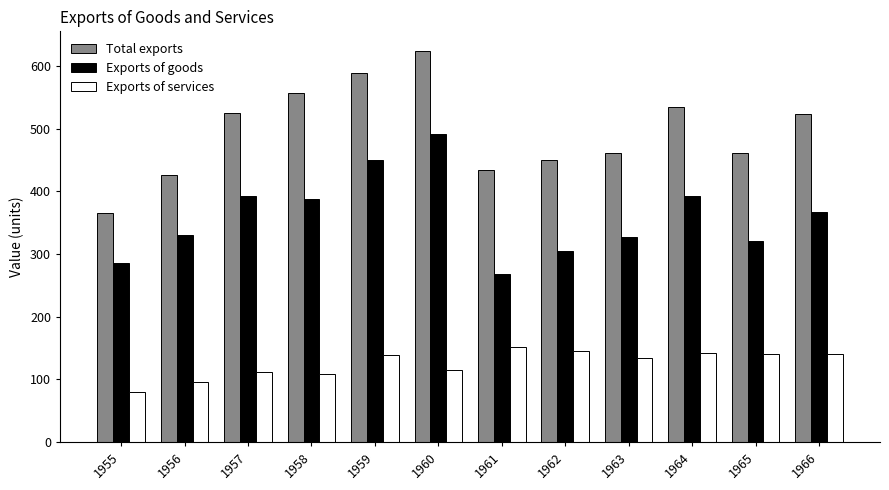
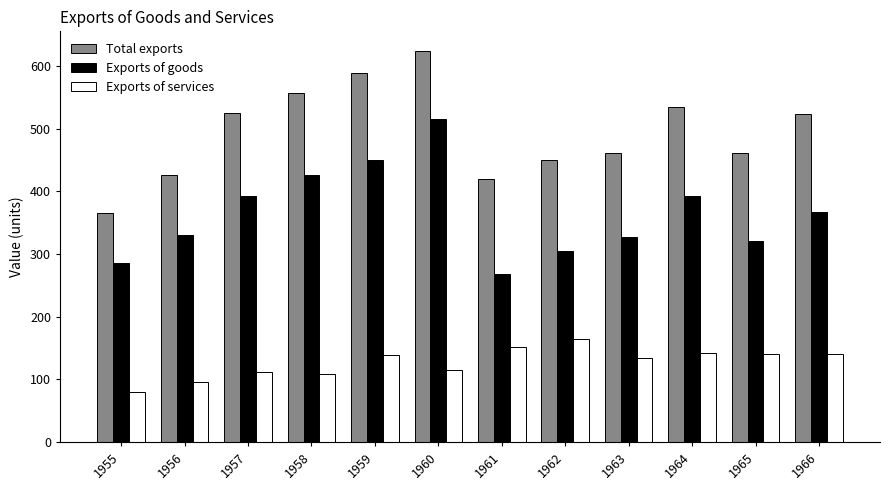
  {
    "Total exports": {
      "1955": 370,
      "1956": 430,
      "1957": 520,
      "1958": 560,
      "1959": 590,
      "1960": 620,
-     "1961": 430,
+     "1961": 420,
      "1962": 450,
      "1963": 460,
      "1964": 540,
      "1965": 460,
      "1966": 520
    },
    "Exports of goods": {
      "1955": 280,
      "1956": 330,
      "1957": 390,
-     "1958": 390,
+     "1958": 430,
      "1959": 450,
-     "1960": 490,
+     "1960": 520,
      "1961": 270,
      "1962": 310,
      "1963": 330,
      "1964": 390,
      "1965": 320,
      "1966": 370
    },
    "Exports of services": {
      "1955": 80,
      "1956": 100,
      "1957": 110,
      "1958": 110,
      "1959": 140,
      "1960": 110,
      "1961": 150,
-     "1962": 140,
+     "1962": 160,
      "1963": 130,
      "1964": 140,
      "1965": 140,
      "1966": 140
    }
  }
